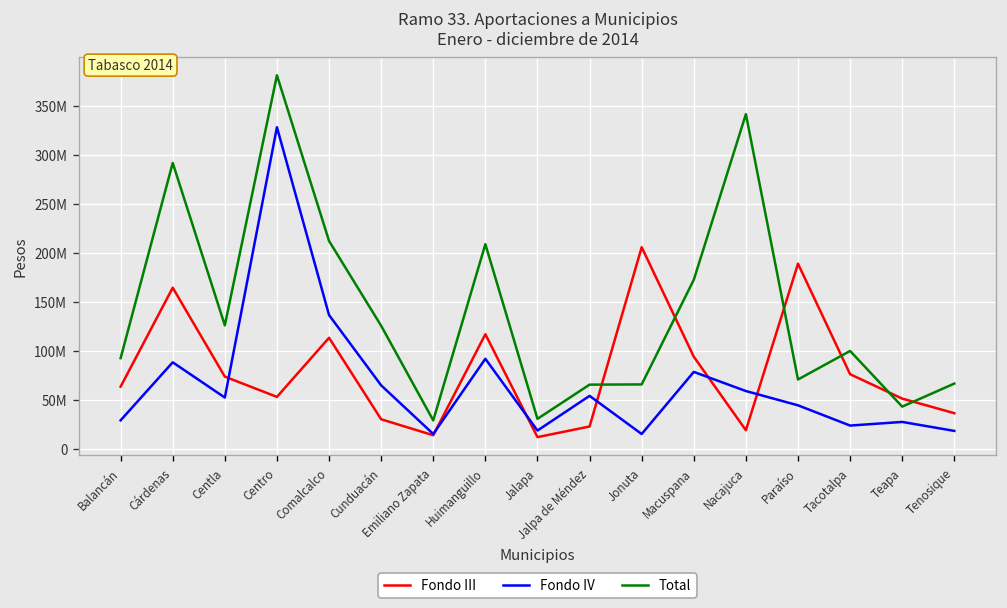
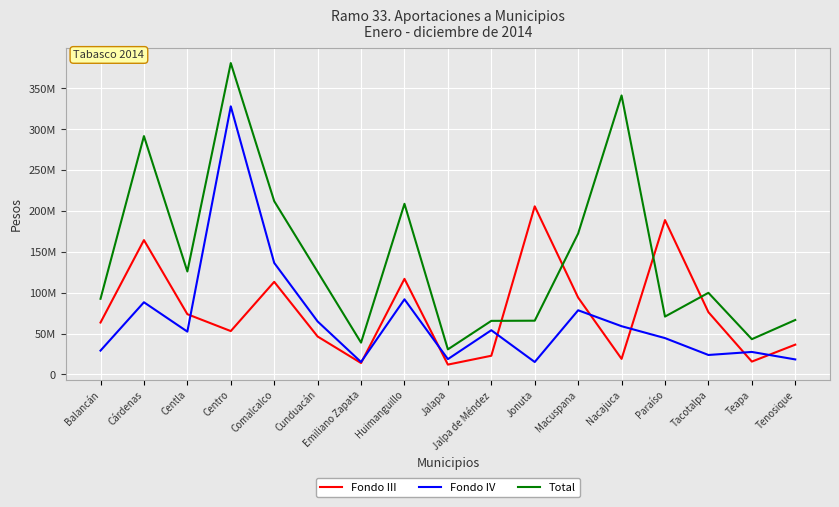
  {
    "Fondo III": {
      "Balancán": 60000000,
      "Cárdenas": 160000000,
      "Centla": 70000000,
      "Centro": 50000000,
      "Comalcalco": 110000000,
-     "Cunduacán": 30000000,
+     "Cunduacán": 50000000,
      "Huimanguillo": 120000000,
      "Jalapa": 10000000,
      "Jalpa de Méndez": 20000000,
      "Jonuta": 210000000,
      "Macuspana": 90000000,
      "Nacajuca": 20000000,
      "Paraíso": 190000000,
      "Tacotalpa": 80000000,
-     "Teapa": 50000000,
+     "Teapa": 20000000,
      "Tenosique": 40000000
    },
    "Fondo IV": {
      "Balancán": 30000000,
      "Cárdenas": 90000000,
      "Centla": 50000000,
      "Centro": 330000000,
      "Comalcalco": 140000000,
      "Cunduacán": 60000000,
      "Huimanguillo": 90000000,
      "Jalapa": 20000000,
      "Jalpa de Méndez": 50000000,
      "Jonuta": 20000000,
      "Macuspana": 80000000,
      "Nacajuca": 60000000,
      "Paraíso": 40000000,
      "Tacotalpa": 20000000,
      "Teapa": 30000000,
      "Tenosique": 20000000
    },
    "Total": {
      "Balancán": 90000000,
      "Cárdenas": 290000000,
      "Centla": 130000000,
      "Centro": 380000000,
      "Comalcalco": 210000000,
      "Cunduacán": 130000000,
-     "Emiliano Zapata": 30000000,
+     "Emiliano Zapata": 40000000,
      "Huimanguillo": 210000000,
      "Jalapa": 30000000,
      "Jalpa de Méndez": 70000000,
      "Jonuta": 70000000,
      "Macuspana": 170000000,
      "Nacajuca": 340000000,
      "Paraíso": 70000000,
      "Tacotalpa": 100000000,
      "Teapa": 40000000,
      "Tenosique": 70000000
    }
  }
